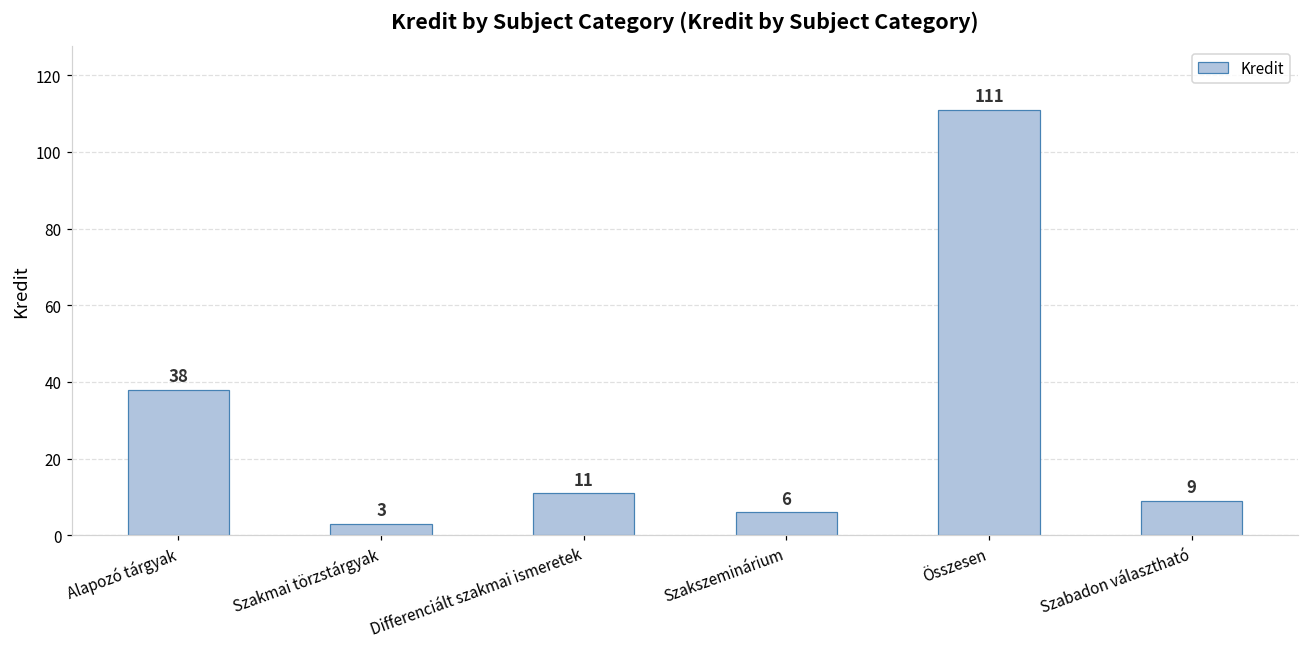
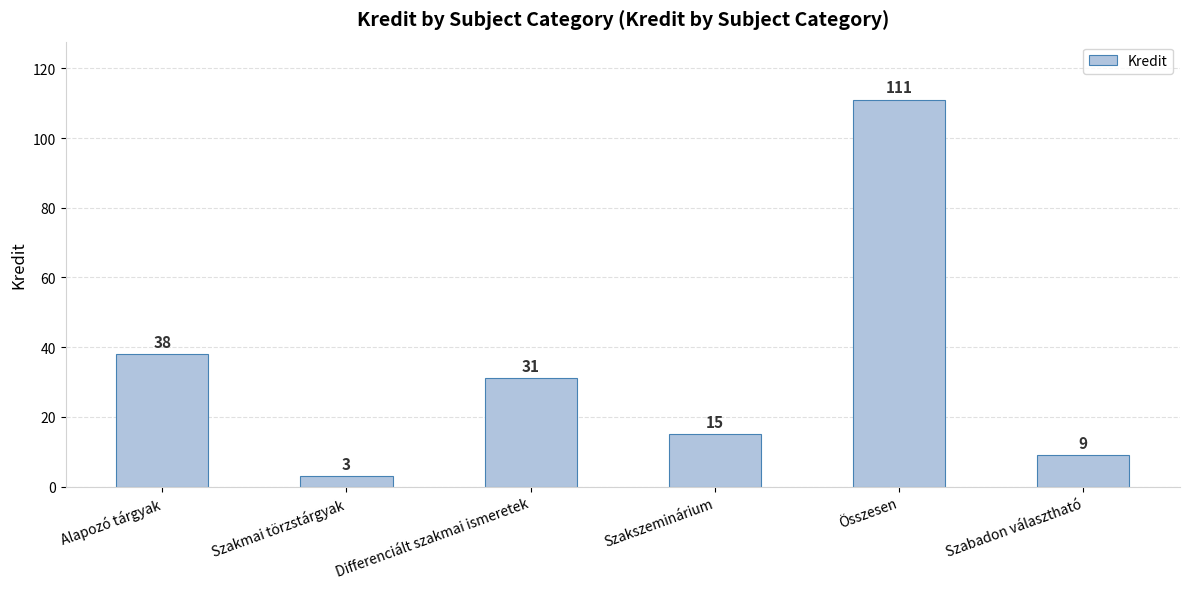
  {
    "Alapozó tárgyak": 38,
    "Szakmai törzstárgyak": 3,
-   "Differenciált szakmai ismeretek": 11,
-   "Szakszeminárium": 6,
+   "Differenciált szakmai ismeretek": 31,
+   "Szakszeminárium": 15,
    "Összesen": 111,
    "Szabadon választható": 9
  }
